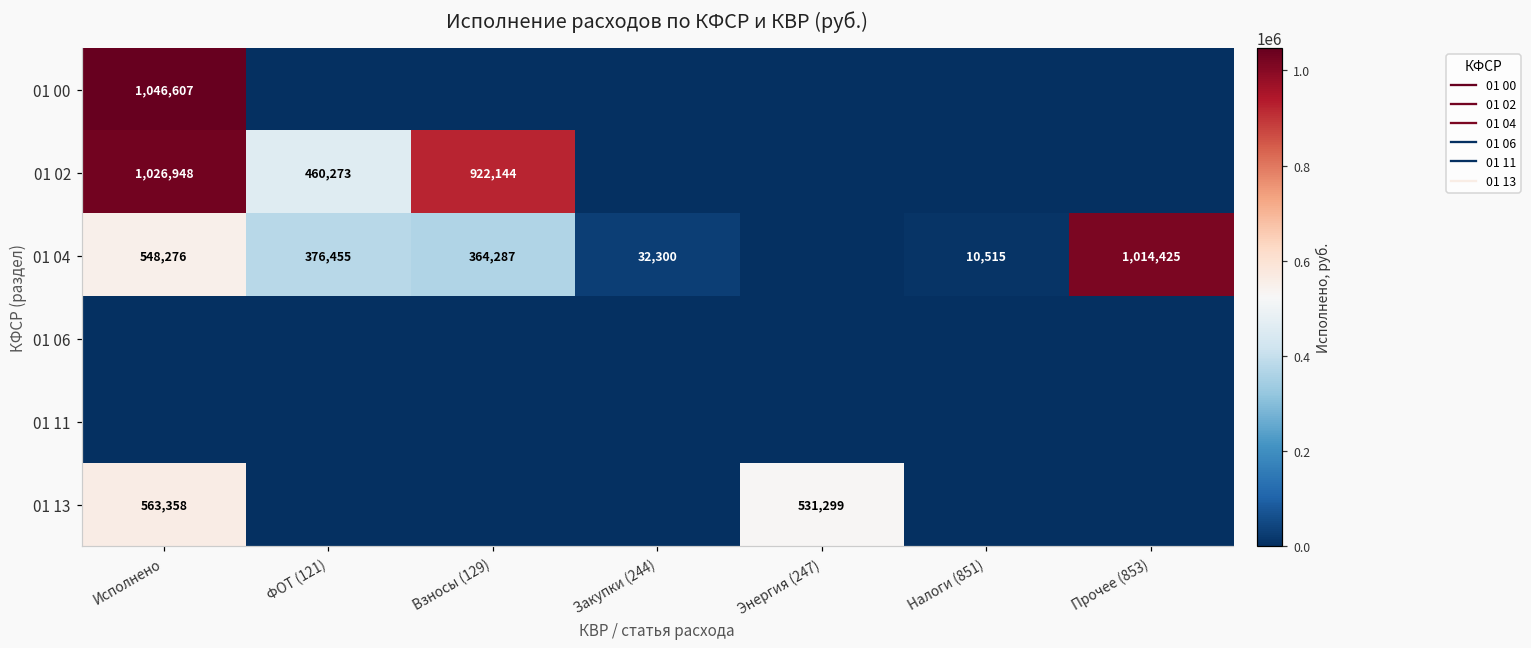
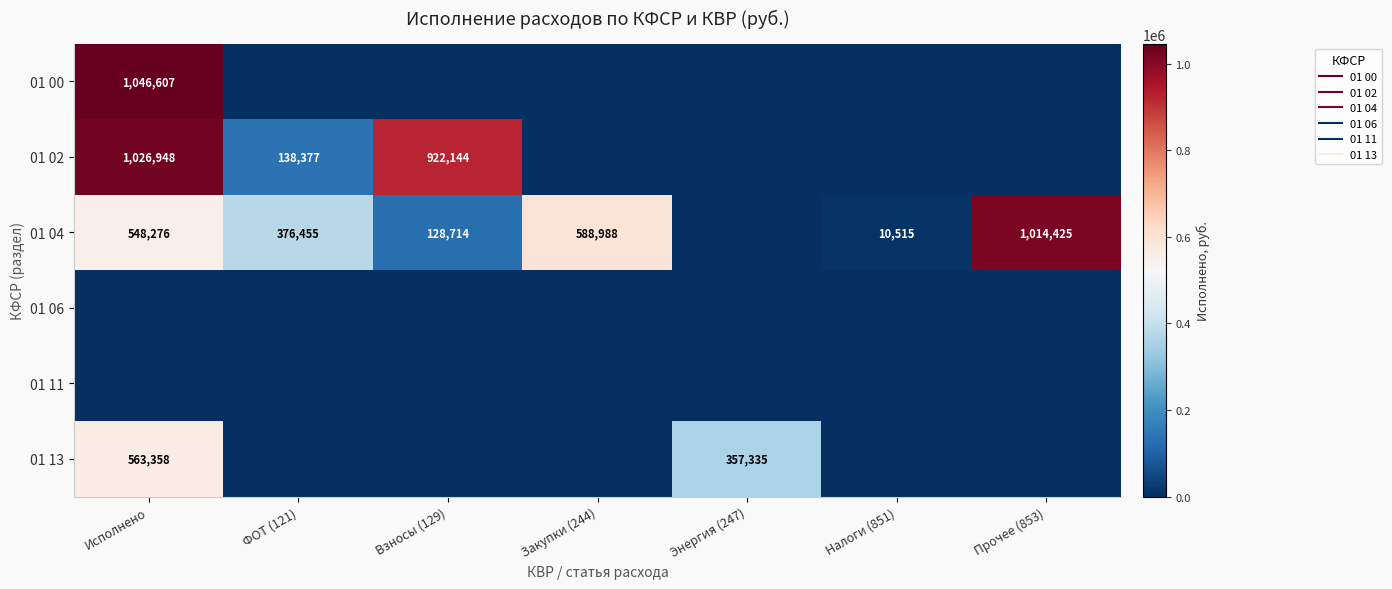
  {
    "01 00": {
      "Исполнено": "1,046,607"
    },
    "01 02": {
      "Исполнено": "1,026,948",
-     "ФОТ (121)": "460,273",
+     "ФОТ (121)": "138,377",
      "Взносы (129)": "922,144"
    },
    "01 04": {
      "Исполнено": "548,276",
      "ФОТ (121)": "376,455",
-     "Взносы (129)": "364,287",
-     "Закупки (244)": "32,300",
+     "Взносы (129)": "128,714",
+     "Закупки (244)": "588,988",
      "Налоги (851)": "10,515",
      "Прочее (853)": "1,014,425"
    },
    "01 13": {
      "Исполнено": "563,358",
-     "Энергия (247)": "531,299"
+     "Энергия (247)": "357,335"
    }
  }
